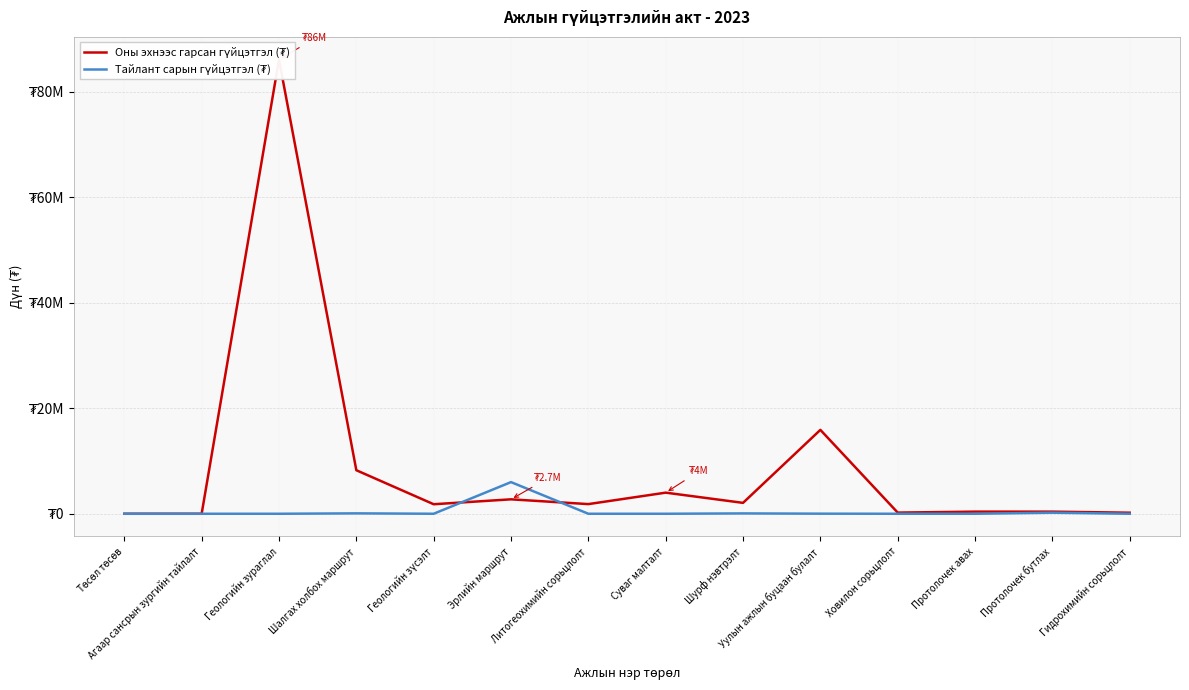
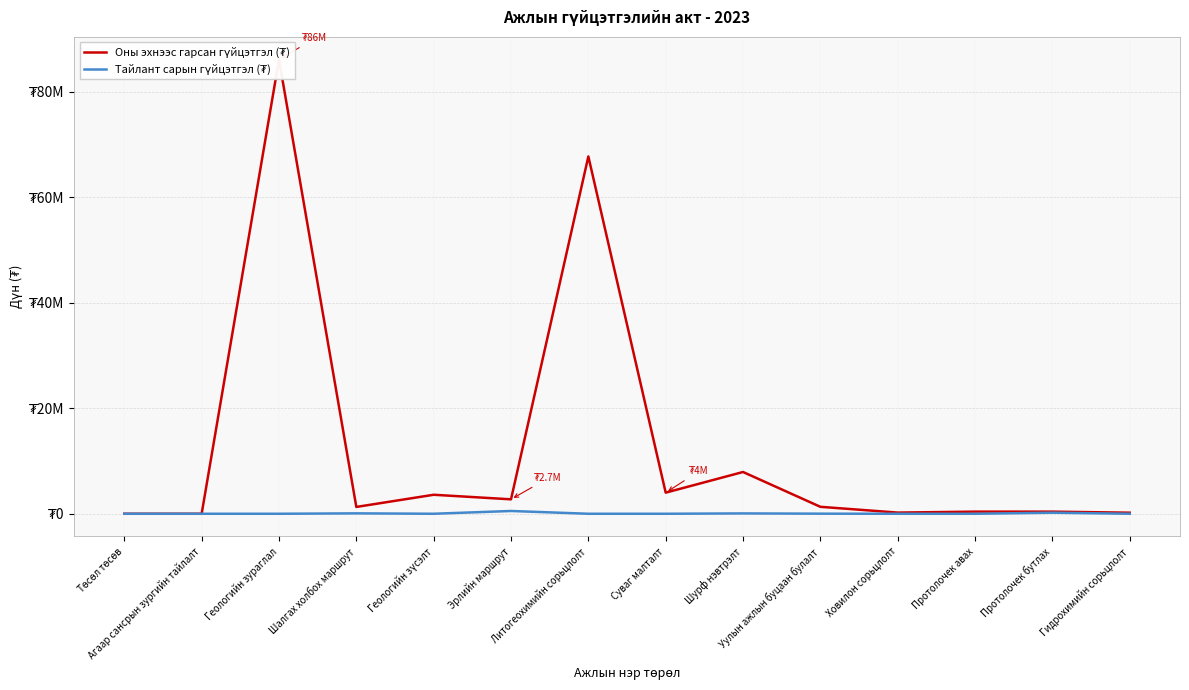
  {
    "Оны эхнээс гарсан гүйцэтгэл (₮)": {
-     "Шалгах холбох маршрут": "₮8000000",
-     "Геологийн зүсэлт": "₮2000000",
-     "Литогеохимийн сорьцлолт": "₮2000000",
-     "Шурф нэвтрэлт": "₮2000000",
-     "Уулын ажлын буцаан булалт": "₮16000000"
+     "Шалгах холбох маршрут": "₮1000000",
+     "Геологийн зүсэлт": "₮4000000",
+     "Литогеохимийн сорьцлолт": "₮68000000",
+     "Шурф нэвтрэлт": "₮8000000",
+     "Уулын ажлын буцаан булалт": "₮1000000"
    },
    "Тайлант сарын гүйцэтгэл (₮)": {
      "Геологийн зураглал": "₮0",
      "Шалгах холбох маршрут": "₮0",
      "Геологийн зүсэлт": "₮0",
-     "Эрлийн маршрут": "₮6000000",
+     "Эрлийн маршрут": "₮1000000",
      "Литогеохимийн сорьцлолт": "₮0",
      "Суваг малталт": "₮0",
      "Шурф нэвтрэлт": "₮0",
      "Уулын ажлын буцаан булалт": "₮0"
    }
  }
